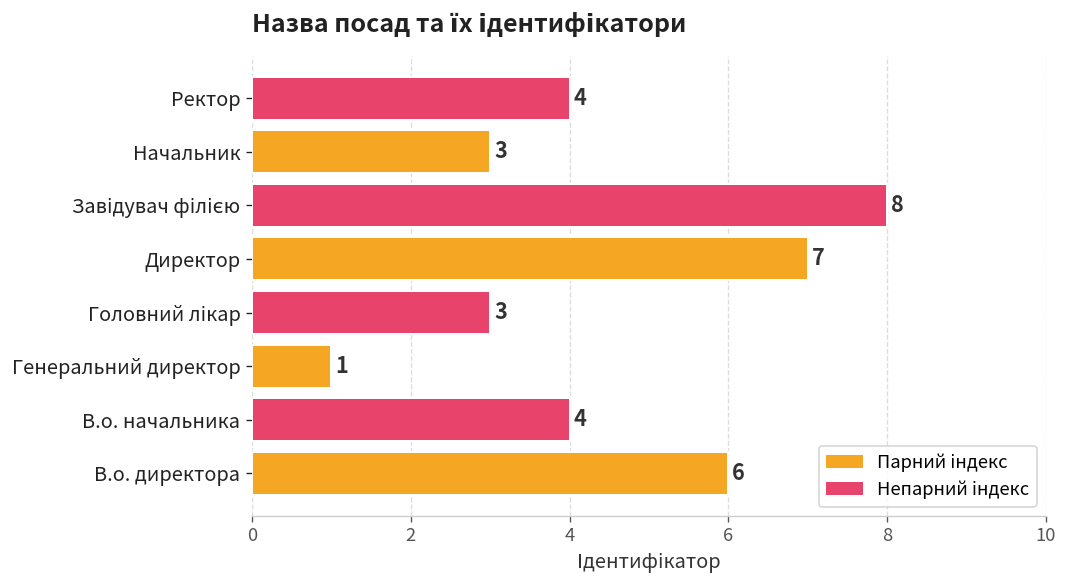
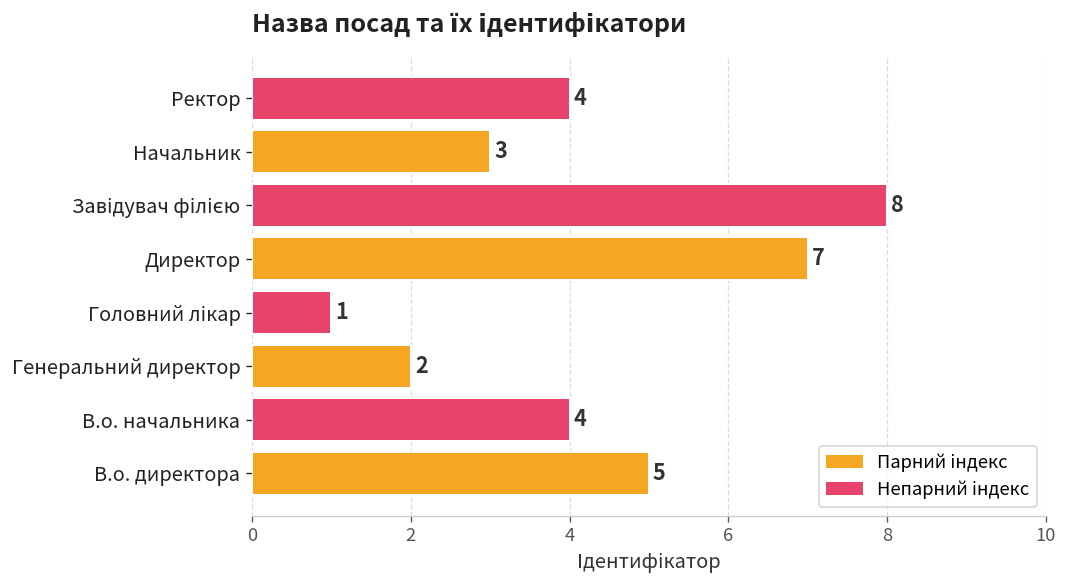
  {
    "Ректор": 4,
    "Начальник": 3,
    "Завідувач філією": 8,
    "Директор": 7,
-   "Головний лікар": 3,
-   "Генеральний директор": 1,
+   "Головний лікар": 1,
+   "Генеральний директор": 2,
    "В.о. начальника": 4,
-   "В.о. директора": 6
+   "В.о. директора": 5
  }
